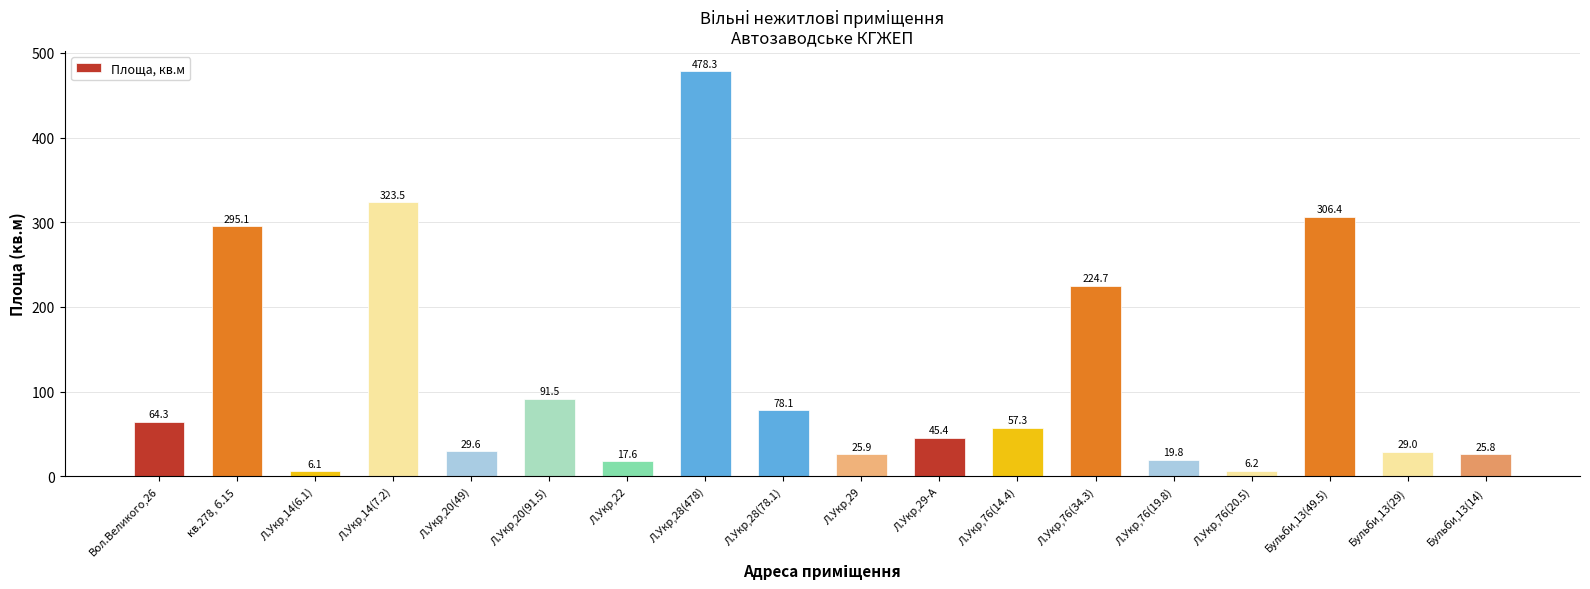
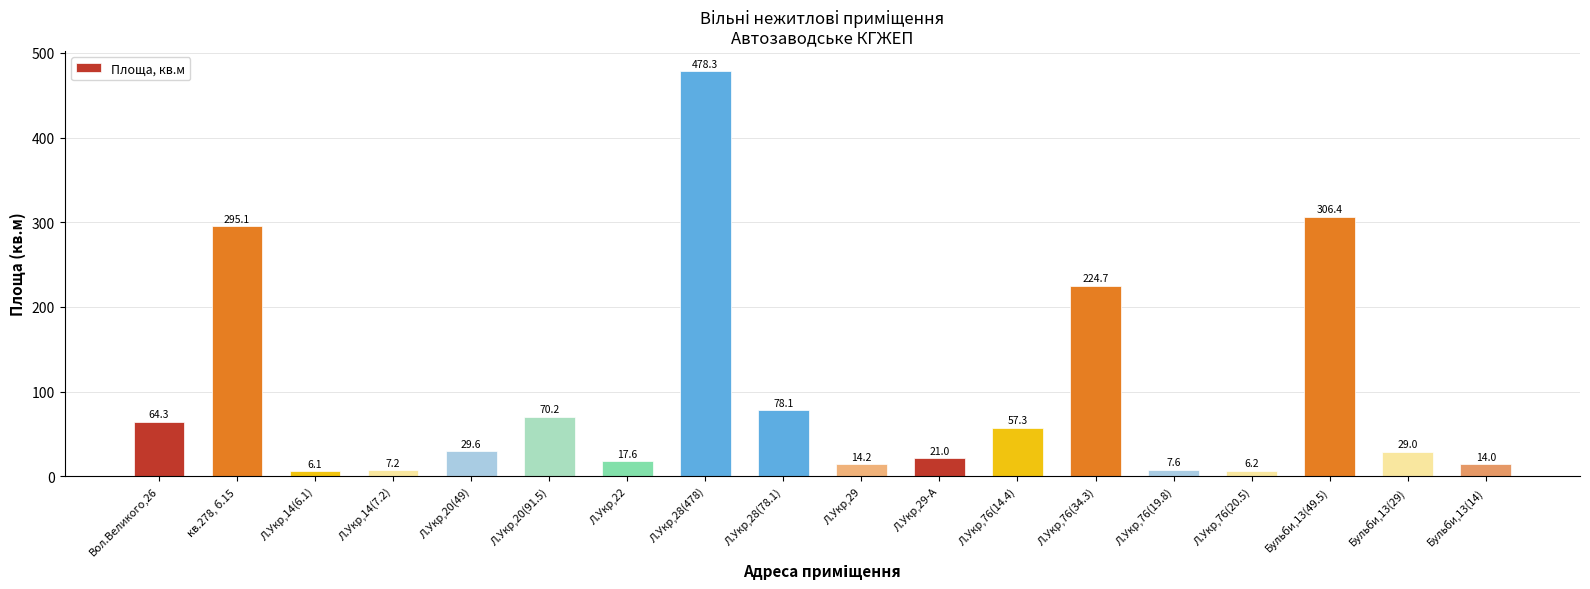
  {
    "Вол.Великого,26": 64.3,
    "кв.278, б.15": 295.1,
    "Л.Укр,14(6.1)": 6.1,
-   "Л.Укр,14(7.2)": 323.5,
+   "Л.Укр,14(7.2)": 7.2,
    "Л.Укр,20(49)": 29.6,
-   "Л.Укр,20(91.5)": 91.5,
+   "Л.Укр,20(91.5)": 70.2,
    "Л.Укр,22": 17.6,
    "Л.Укр,28(478)": 478.3,
    "Л.Укр,28(78.1)": 78.1,
-   "Л.Укр,29": 25.9,
-   "Л.Укр,29-А": 45.4,
+   "Л.Укр,29": 14.2,
+   "Л.Укр,29-А": 21.0,
    "Л.Укр,76(14.4)": 57.3,
    "Л.Укр,76(34.3)": 224.7,
-   "Л.Укр,76(19.8)": 19.8,
+   "Л.Укр,76(19.8)": 7.6,
    "Л.Укр,76(20.5)": 6.2,
    "Бульби,13(49.5)": 306.4,
    "Бульби,13(29)": 29.0,
-   "Бульби,13(14)": 25.8
+   "Бульби,13(14)": 14.0
  }
